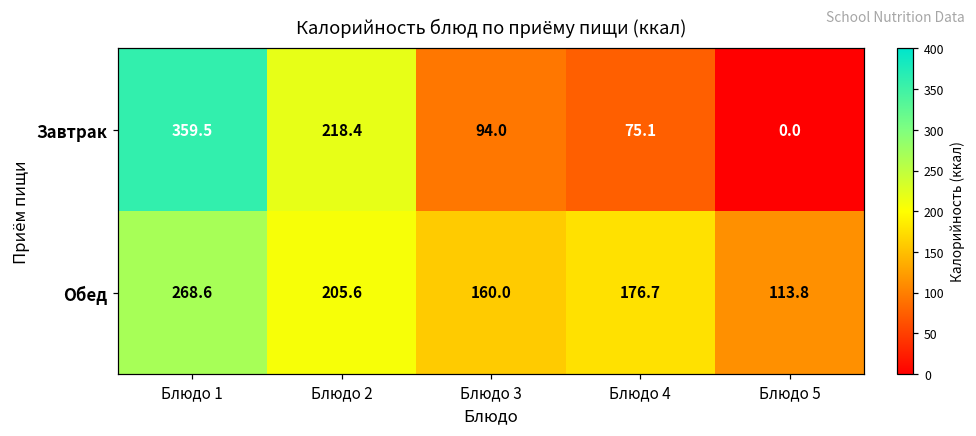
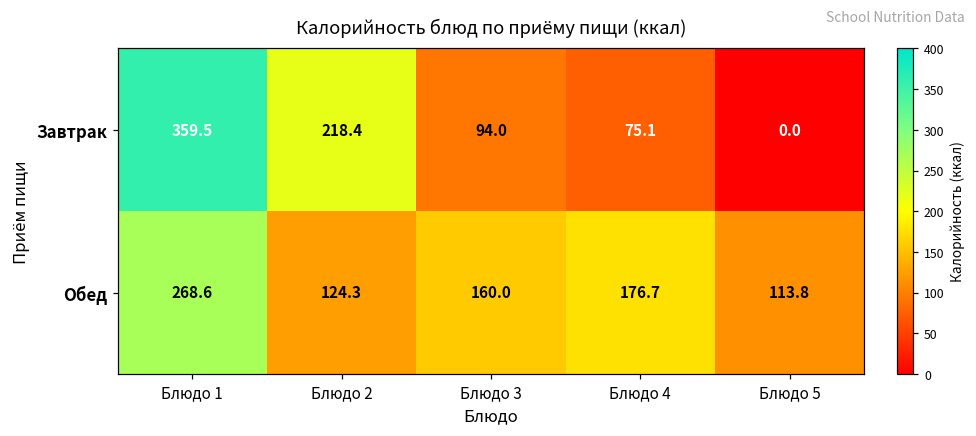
  {
    "Завтрак": {
      "Блюдо 1": 359.5,
      "Блюдо 2": 218.4,
      "Блюдо 3": 94.0,
      "Блюдо 4": 75.1,
      "Блюдо 5": 0.0
    },
    "Обед": {
      "Блюдо 1": 268.6,
-     "Блюдо 2": 205.6,
+     "Блюдо 2": 124.3,
      "Блюдо 3": 160.0,
      "Блюдо 4": 176.7,
      "Блюдо 5": 113.8
    }
  }
